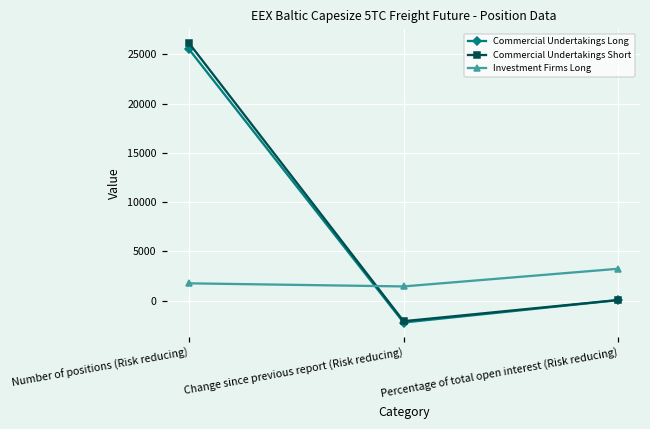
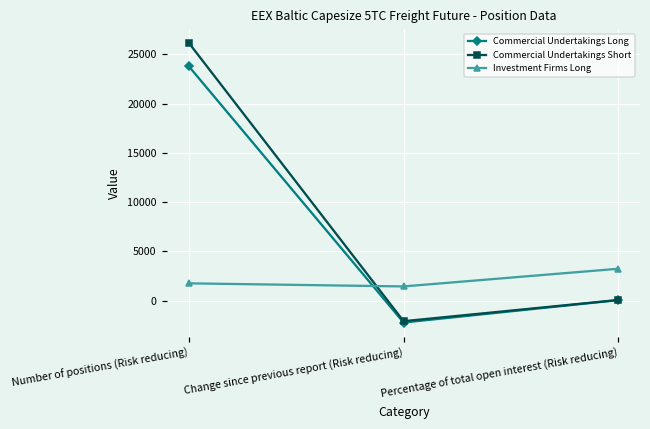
  {
    "Commercial Undertakings Long": {
-     "Number of positions (Risk reducing)": 26000
+     "Number of positions (Risk reducing)": 24000
    },
    "Commercial Undertakings Short": {
      "Number of positions (Risk reducing)": 26000
    },
    "Investment Firms Long": {
      "Number of positions (Risk reducing)": 2000,
      "Change since previous report (Risk reducing)": 1000,
      "Percentage of total open interest (Risk reducing)": 3000
    }
  }
